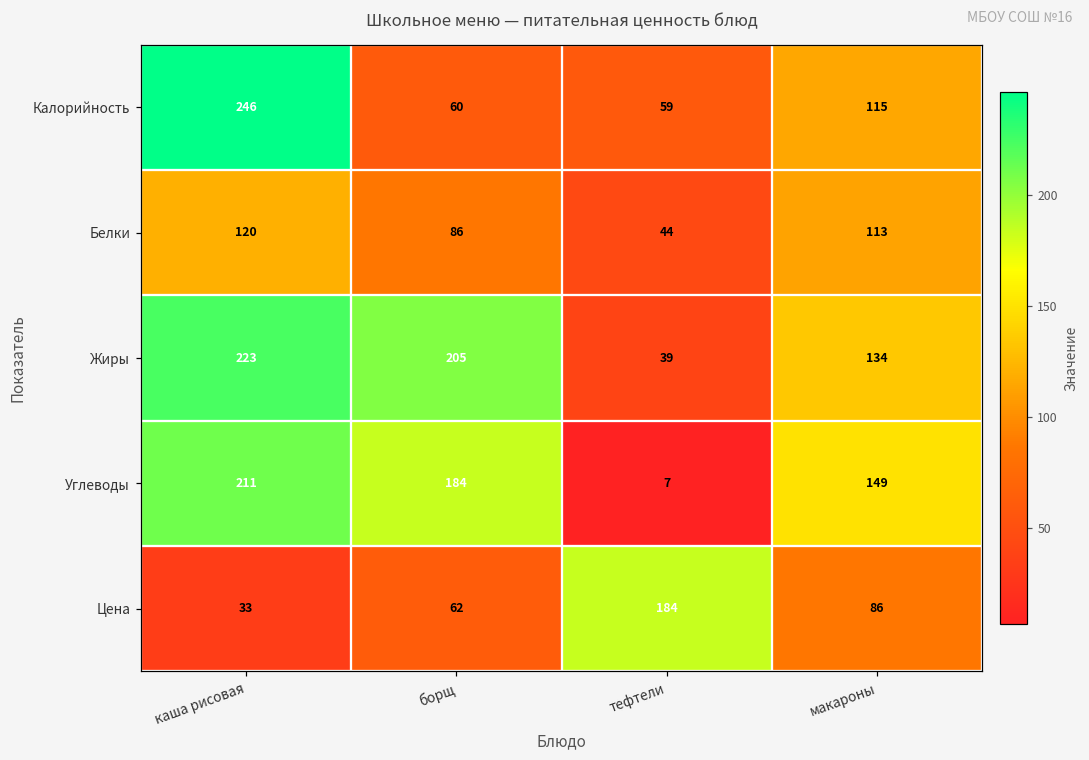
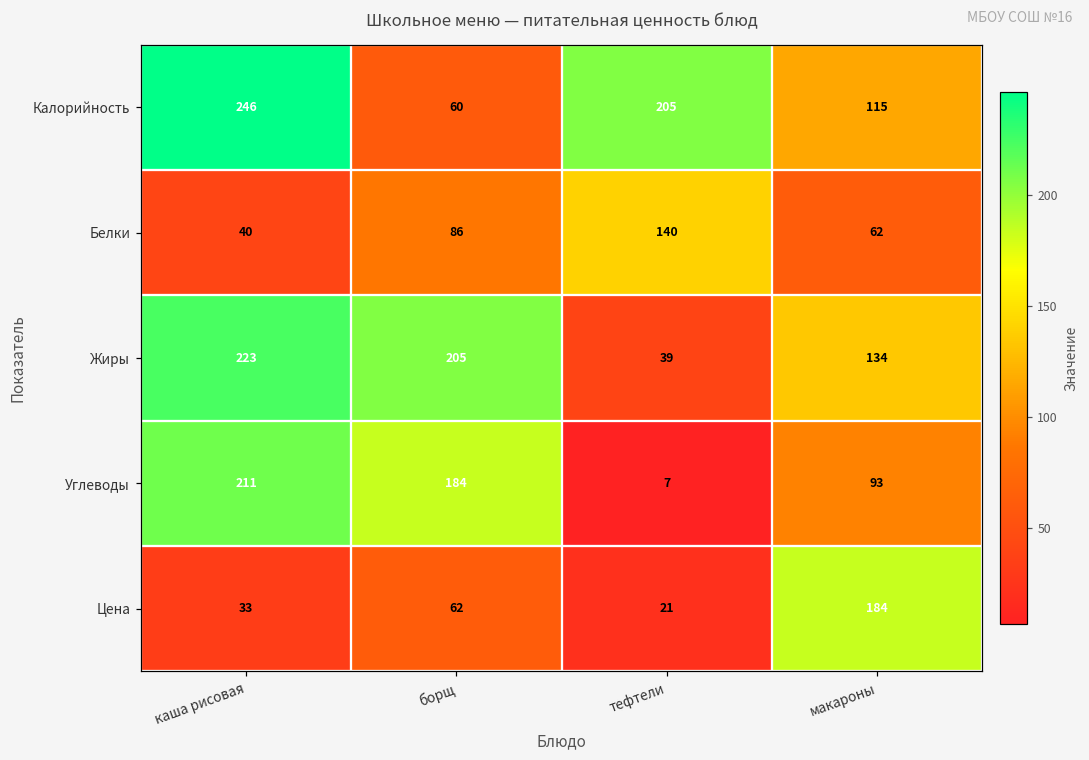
  {
    "Калорийность": {
      "каша рисовая": 246,
      "борщ": 60,
-     "тефтели": 59,
+     "тефтели": 205,
      "макароны": 115
    },
    "Белки": {
-     "каша рисовая": 120,
+     "каша рисовая": 40,
      "борщ": 86,
-     "тефтели": 44,
-     "макароны": 113
+     "тефтели": 140,
+     "макароны": 62
    },
    "Жиры": {
      "каша рисовая": 223,
      "борщ": 205,
      "тефтели": 39,
      "макароны": 134
    },
    "Углеводы": {
      "каша рисовая": 211,
      "борщ": 184,
      "тефтели": 7,
-     "макароны": 149
+     "макароны": 93
    },
    "Цена": {
      "каша рисовая": 33,
      "борщ": 62,
-     "тефтели": 184,
-     "макароны": 86
+     "тефтели": 21,
+     "макароны": 184
    }
  }
